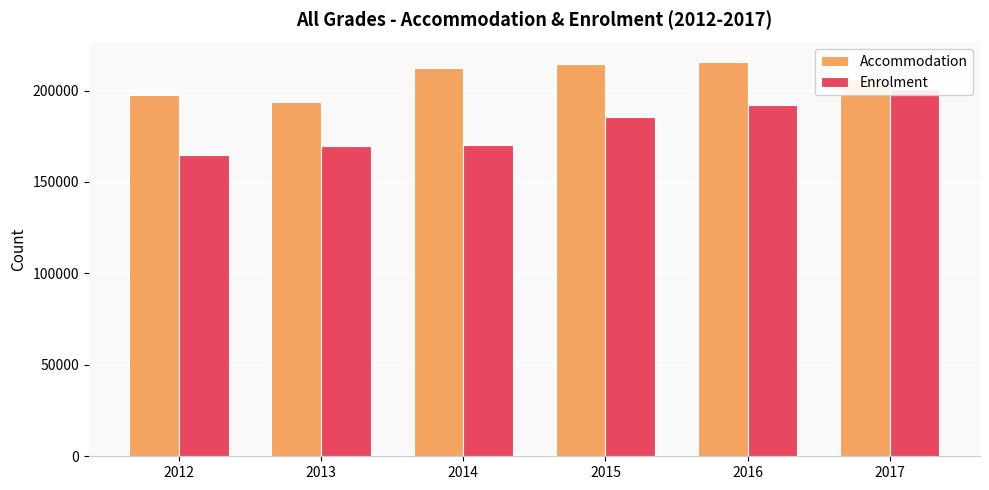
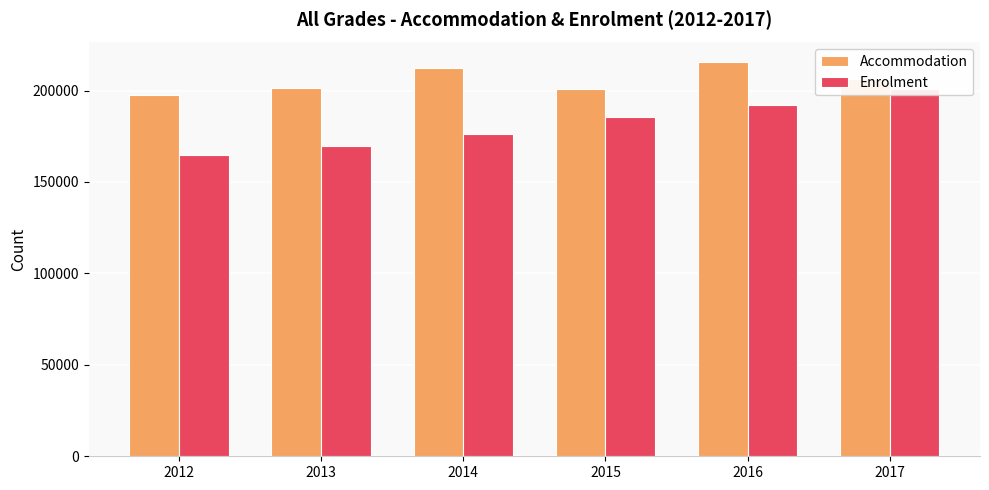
  {
    "Accommodation": {
      "2012": 198000,
-     "2013": 194000,
+     "2013": 201000,
      "2014": 212000,
-     "2015": 214000,
+     "2015": 201000,
      "2016": 215000
    },
    "Enrolment": {
      "2012": 165000,
      "2013": 170000,
-     "2014": 170000,
+     "2014": 176000,
      "2015": 185000,
      "2016": 192000
    }
  }
